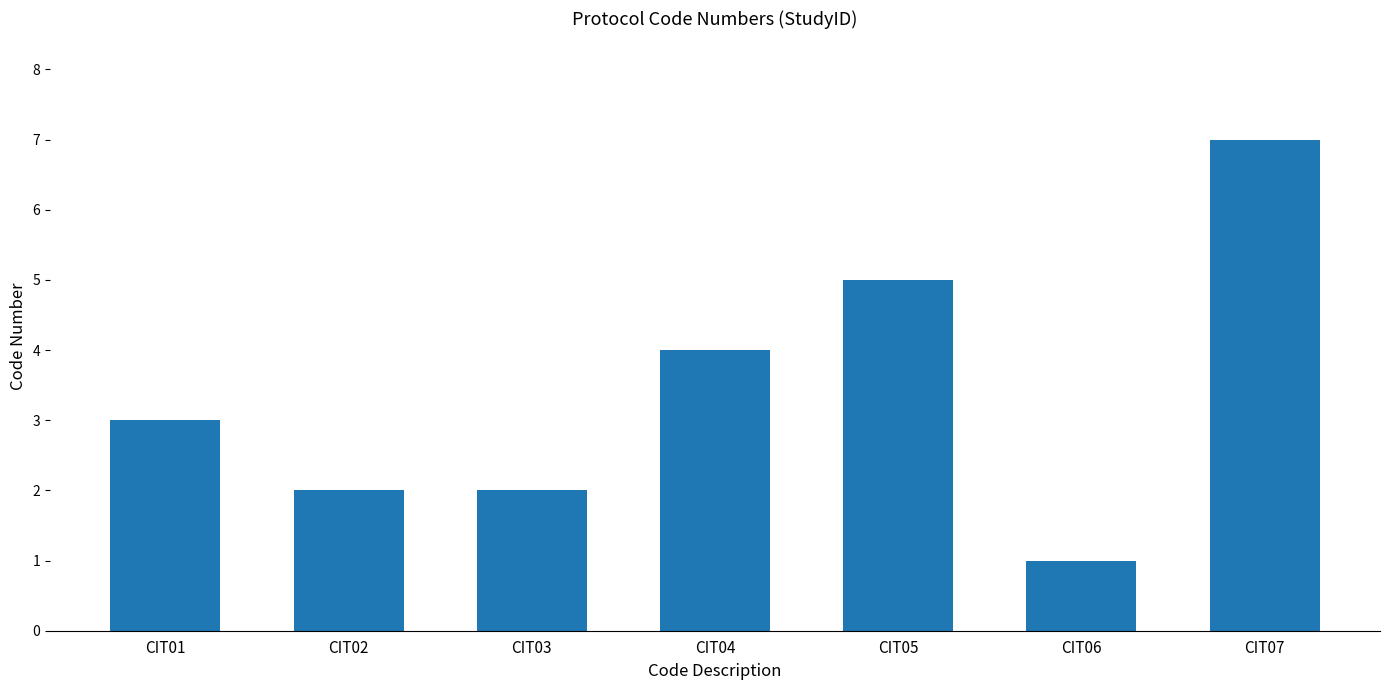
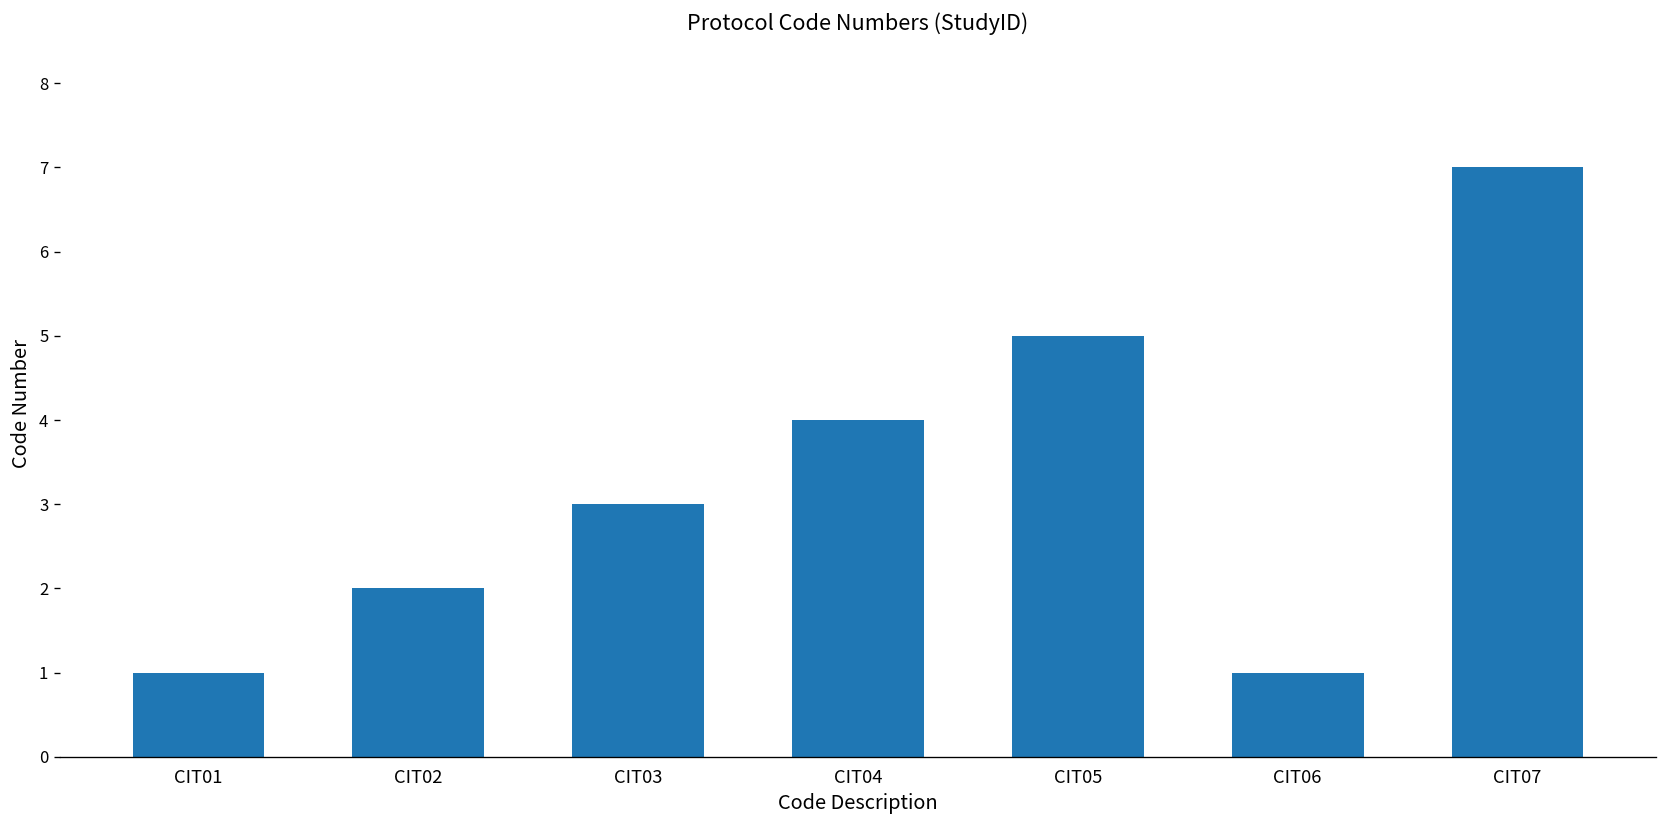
  {
-   "CIT01": 3,
+   "CIT01": 1,
    "CIT02": 2,
-   "CIT03": 2,
+   "CIT03": 3,
    "CIT04": 4,
    "CIT05": 5,
    "CIT06": 1,
    "CIT07": 7
  }
